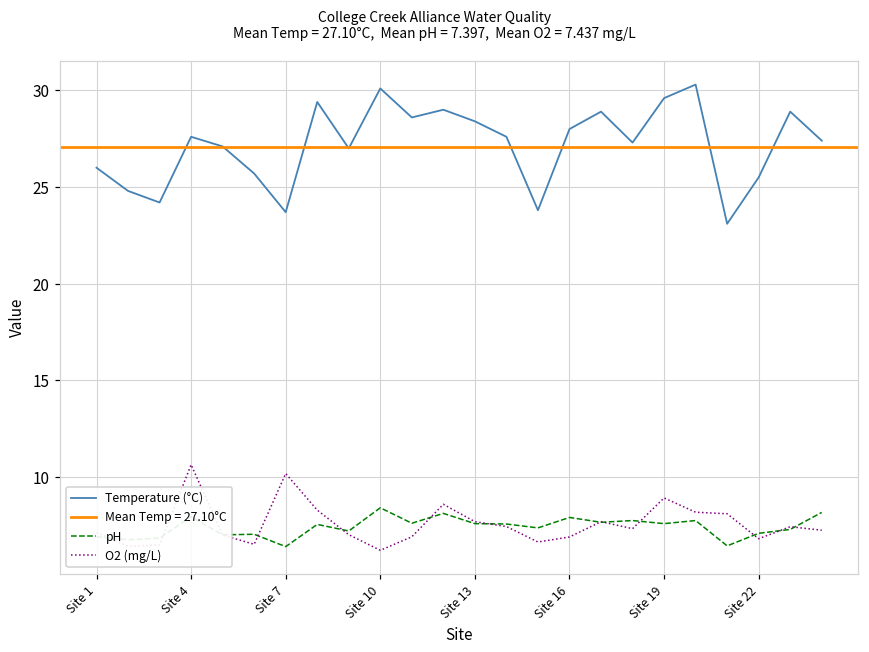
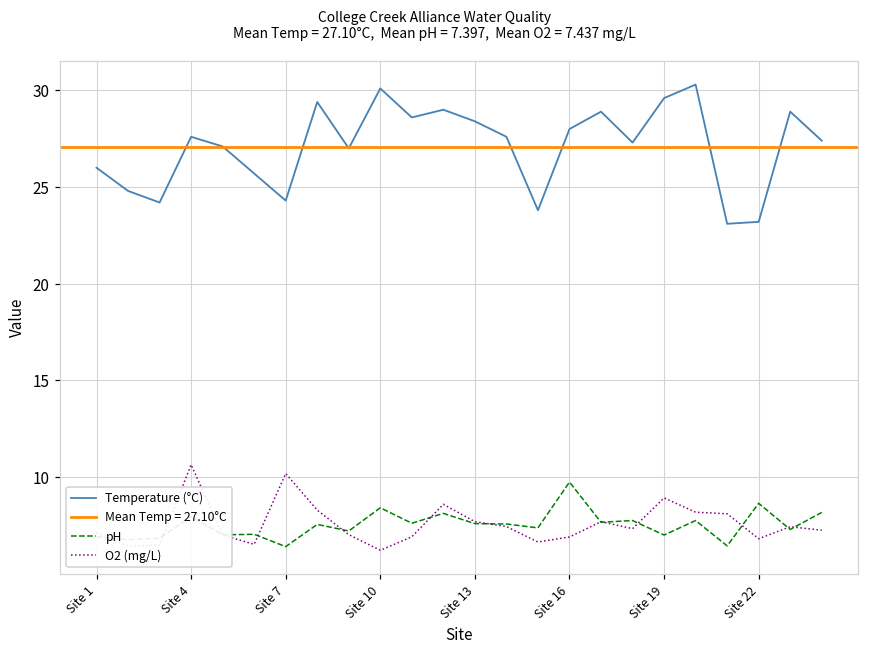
  {
    "Temperature (°C)": {
      "Site 1": 26.0,
      "Site 4": 27.6,
-     "Site 7": 23.7,
+     "Site 7": 24.3,
      "Site 10": 30.1,
      "Site 13": 28.4,
      "Site 16": 28.0,
      "Site 19": 29.6,
-     "Site 22": 25.5
+     "Site 22": 23.2
    },
    "pH": {
      "Site 7": 6.4,
      "Site 10": 8.4,
-     "Site 16": 7.9,
-     "Site 19": 7.6,
-     "Site 22": 7.1
+     "Site 16": 9.7,
+     "Site 19": 7.0,
+     "Site 22": 8.6
    },
    "O2 (mg/L)": {
      "Site 4": 10.6,
      "Site 7": 10.2,
      "Site 10": 6.2,
      "Site 16": 6.9,
      "Site 19": 8.9,
      "Site 22": 6.8
    }
  }
